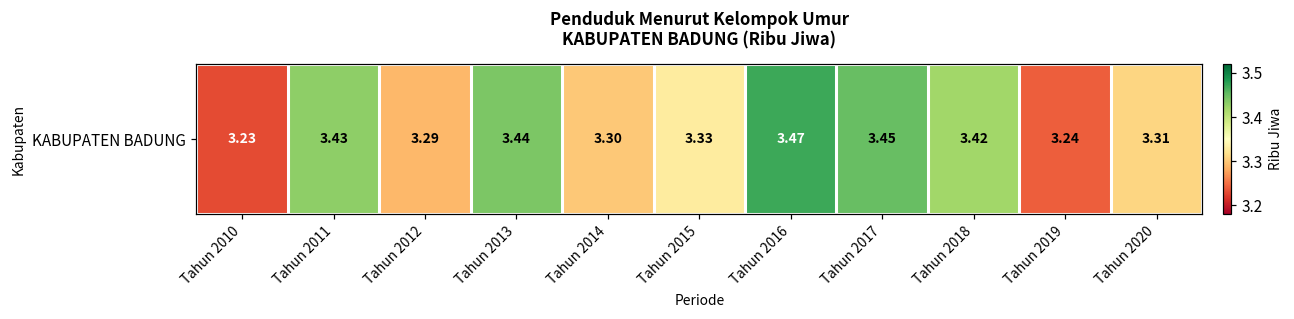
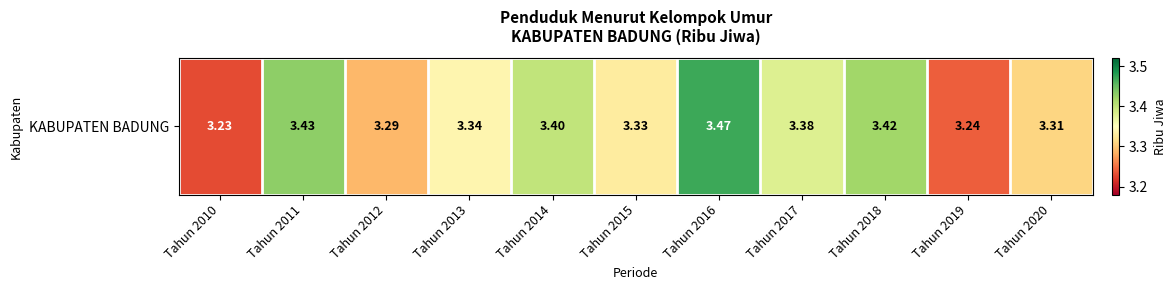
  {
    "KABUPATEN BADUNG": {
      "Tahun 2010": 3.23,
      "Tahun 2011": 3.43,
      "Tahun 2012": 3.29,
-     "Tahun 2013": 3.44,
-     "Tahun 2014": 3.30,
+     "Tahun 2013": 3.34,
+     "Tahun 2014": 3.40,
      "Tahun 2015": 3.33,
      "Tahun 2016": 3.47,
-     "Tahun 2017": 3.45,
+     "Tahun 2017": 3.38,
      "Tahun 2018": 3.42,
      "Tahun 2019": 3.24,
      "Tahun 2020": 3.31
    }
  }
